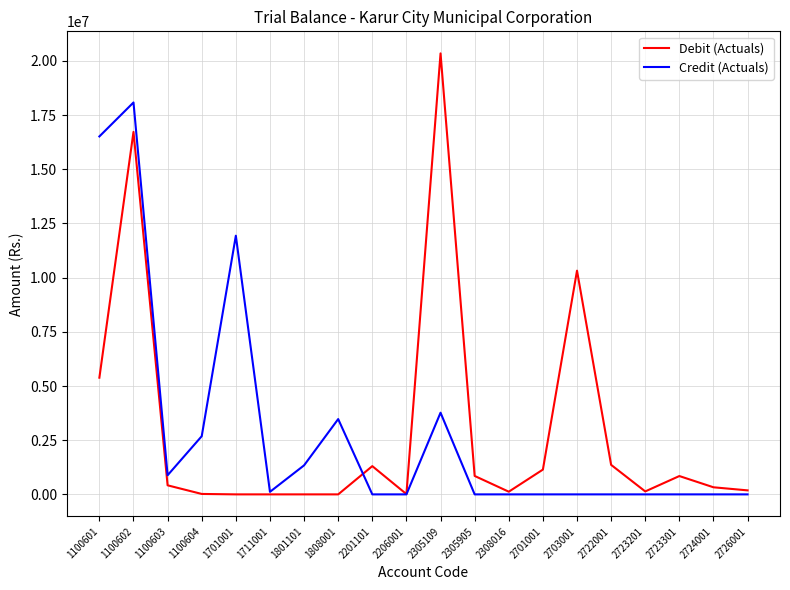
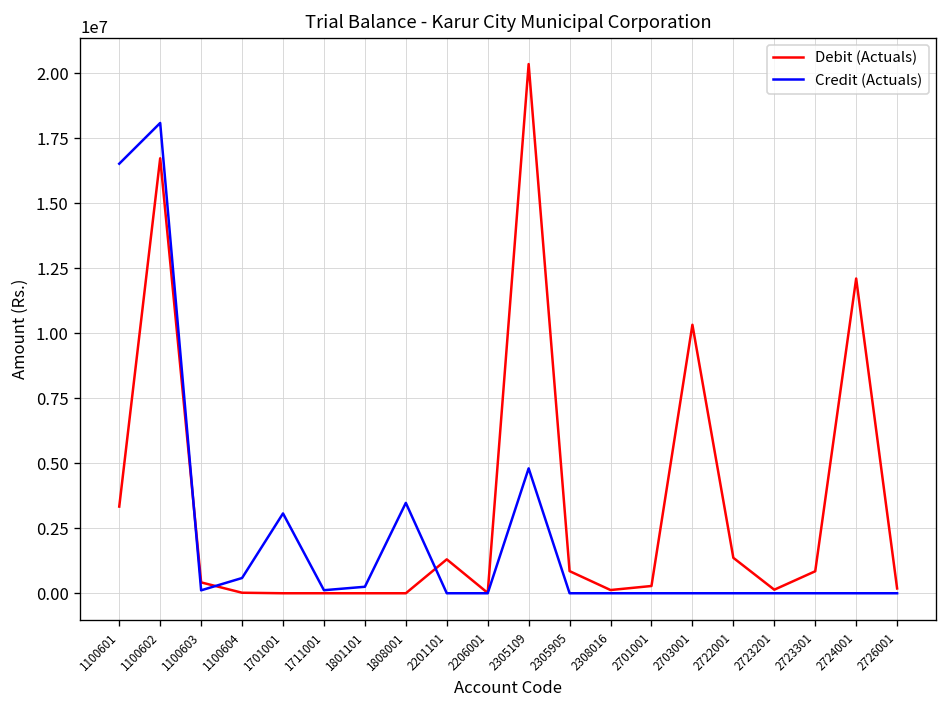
  {
    "Debit (Actuals)": {
-     "1100601": 5400000,
+     "1100601": 3300000,
      "1100602": 16700000,
      "1100603": 400000,
      "1100604": 0,
      "1701001": 0,
      "1711001": 0,
      "1801101": 0,
      "1808001": 0,
      "2201101": 1300000,
      "2305109": 20300000,
      "2305905": 900000,
      "2308016": 100000,
-     "2701001": 1100000,
+     "2701001": 300000,
      "2703001": 10300000,
      "2722001": 1400000,
      "2723201": 100000,
      "2723301": 800000,
-     "2724001": 300000,
+     "2724001": 12100000,
      "2726001": 200000
    },
    "Credit (Actuals)": {
      "1100601": 16500000,
      "1100602": 18100000,
-     "1100603": 900000,
-     "1100604": 2700000,
-     "1701001": 11900000,
+     "1100603": 100000,
+     "1100604": 600000,
+     "1701001": 3100000,
      "1711001": 100000,
-     "1801101": 1300000,
+     "1801101": 200000,
      "1808001": 3500000,
      "2201101": 0,
-     "2305109": 3800000,
+     "2305109": 4800000,
      "2305905": 0,
      "2308016": 0,
      "2701001": 0,
      "2703001": 0,
      "2722001": 0,
      "2723201": 0,
      "2723301": 0,
      "2724001": 0,
      "2726001": 0
    }
  }
